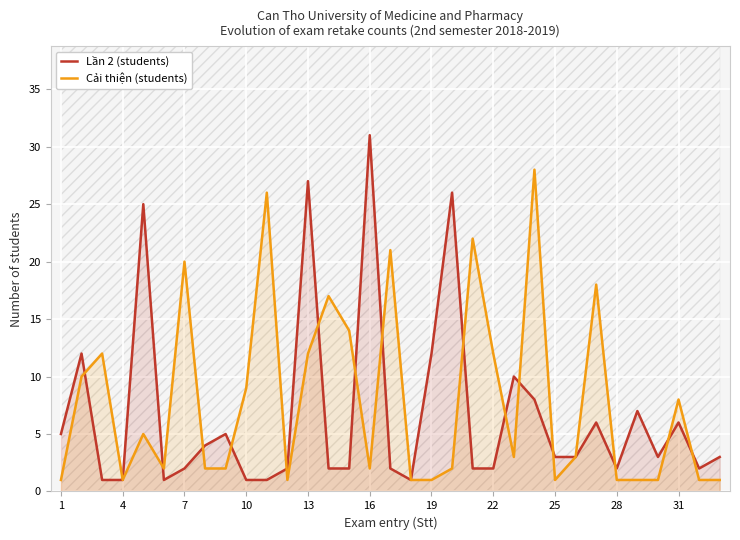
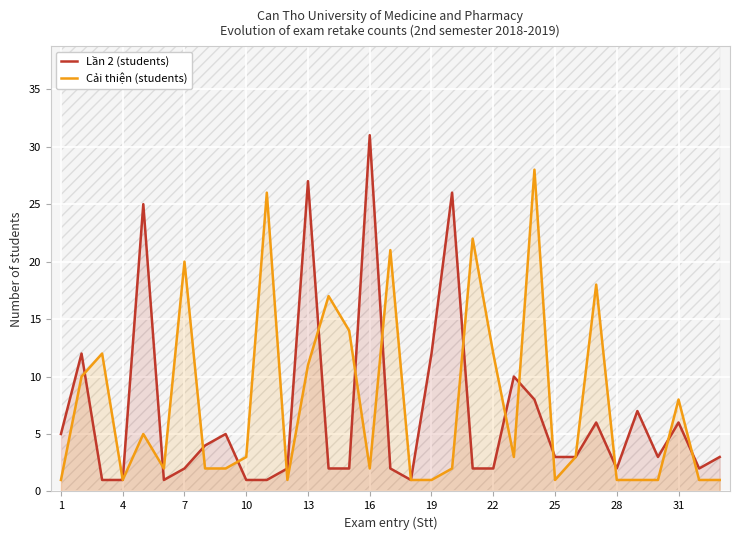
  {
    "Lần 2 (students)": {
      "1": 5,
      "7": 2,
      "10": 1,
      "13": 27,
      "16": 31,
      "19": 12,
      "22": 2,
      "25": 3,
      "28": 2,
      "31": 6
    },
    "Cải thiện (students)": {
      "1": 1,
      "7": 20,
-     "10": 9,
-     "13": 12,
+     "10": 3,
+     "13": 11,
      "16": 2,
      "19": 1,
      "22": 12,
      "25": 1,
      "28": 1,
      "31": 8
    }
  }
